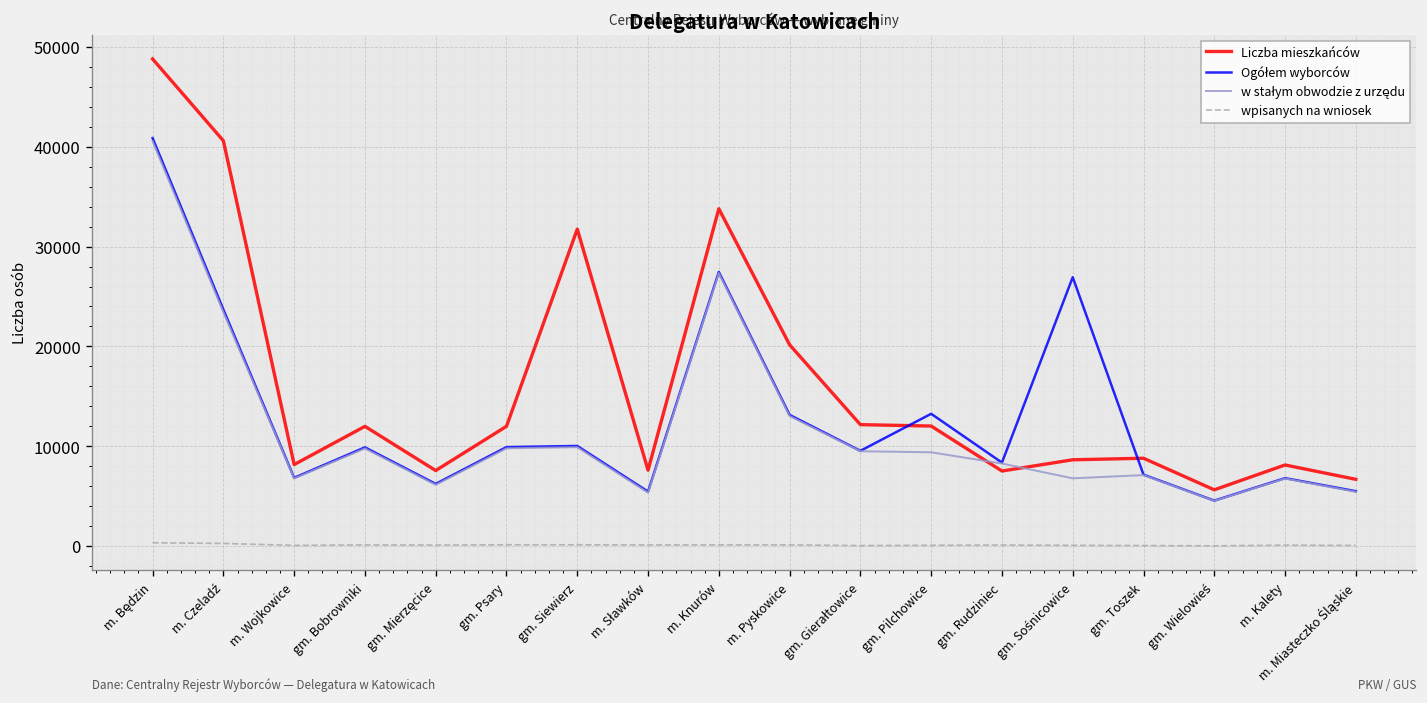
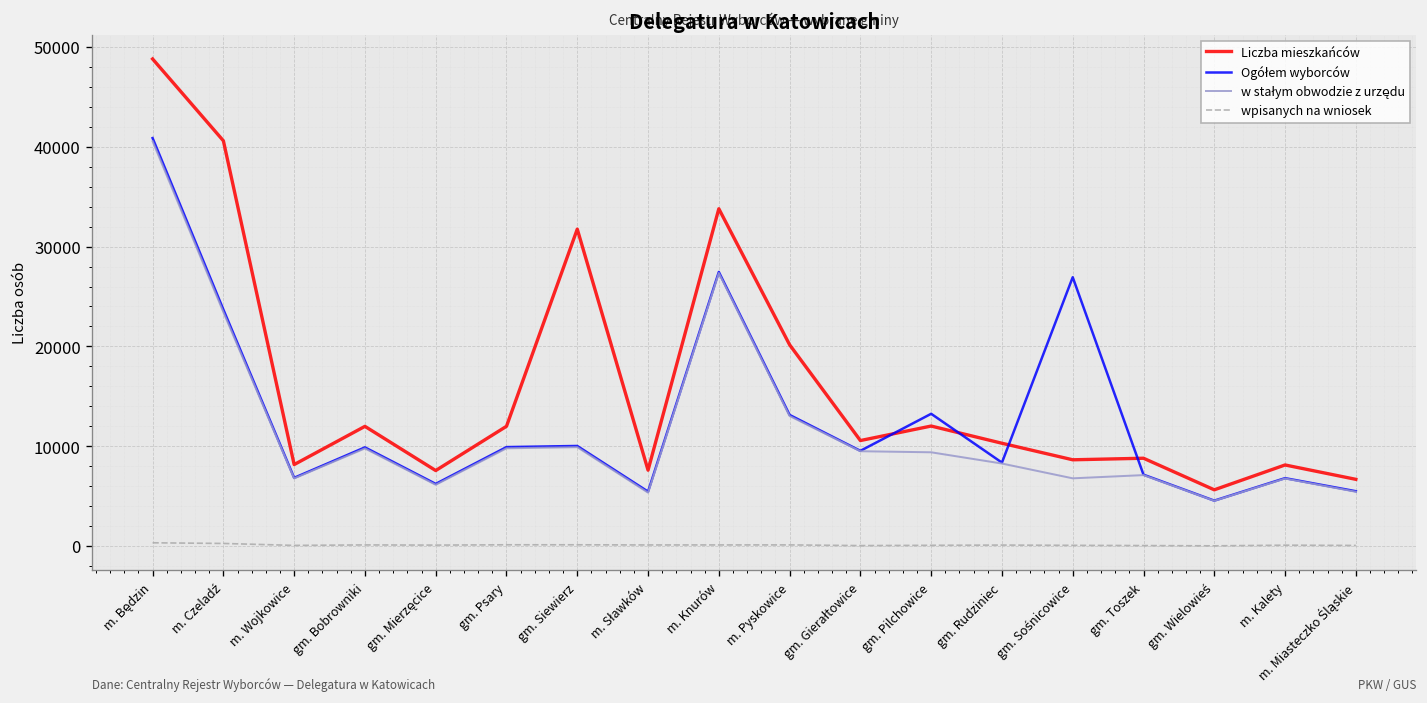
  {
    "Liczba mieszkańców": {
      "m. Będzin": 49000,
      "m. Czeladź": 41000,
      "m. Wojkowice": 8000,
      "gm. Bobrowniki": 12000,
      "gm. Mierzęcice": 8000,
      "gm. Psary": 12000,
      "gm. Siewierz": 32000,
      "m. Sławków": 8000,
      "m. Knurów": 34000,
      "m. Pyskowice": 20000,
-     "gm. Gierałtowice": 12000,
+     "gm. Gierałtowice": 11000,
      "gm. Pilchowice": 12000,
-     "gm. Rudziniec": 8000,
+     "gm. Rudziniec": 10000,
      "gm. Sośnicowice": 9000,
      "gm. Toszek": 9000,
      "gm. Wielowieś": 6000,
      "m. Kalety": 8000,
      "m. Miasteczko Śląskie": 7000
    },
    "Ogółem wyborców": {
      "m. Będzin": 41000,
      "gm. Pilchowice": 13000,
      "gm. Sośnicowice": 27000
    }
  }
